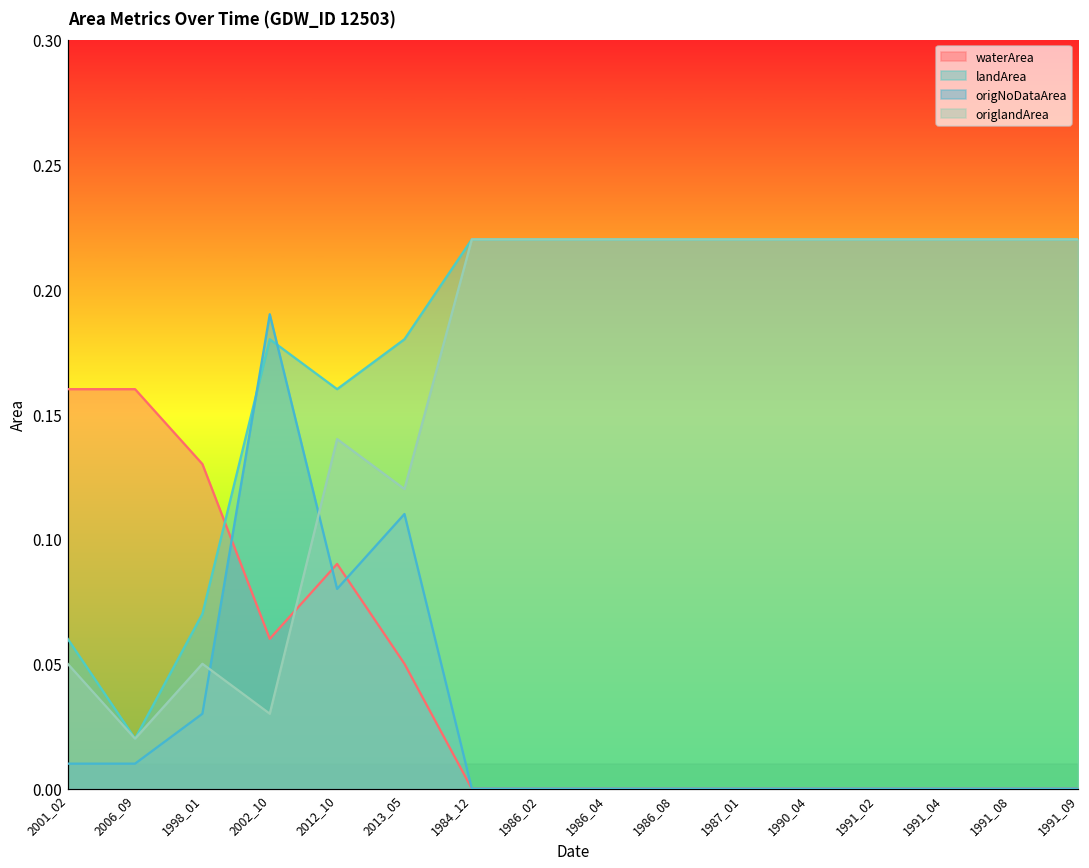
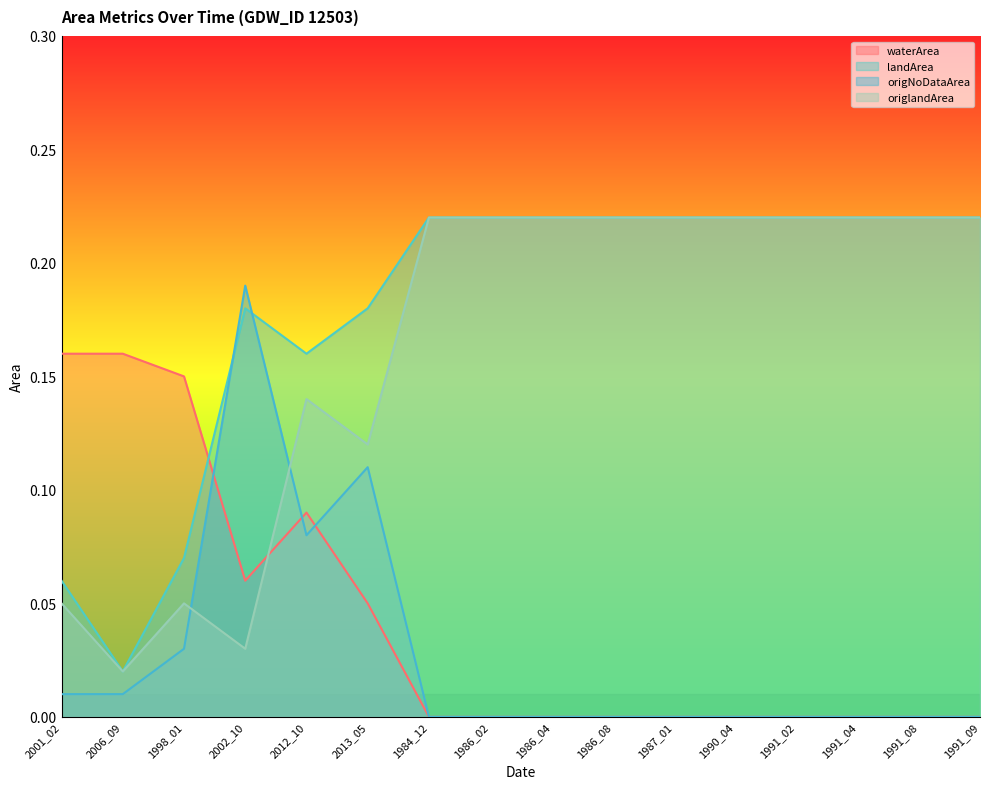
  {
    "waterArea": {
      "2001_02": 0.16,
      "2006_09": 0.16,
-     "1998_01": 0.13,
+     "1998_01": 0.15,
      "2002_10": 0.06,
      "2012_10": 0.09,
      "2013_05": 0.05
    }
  }
